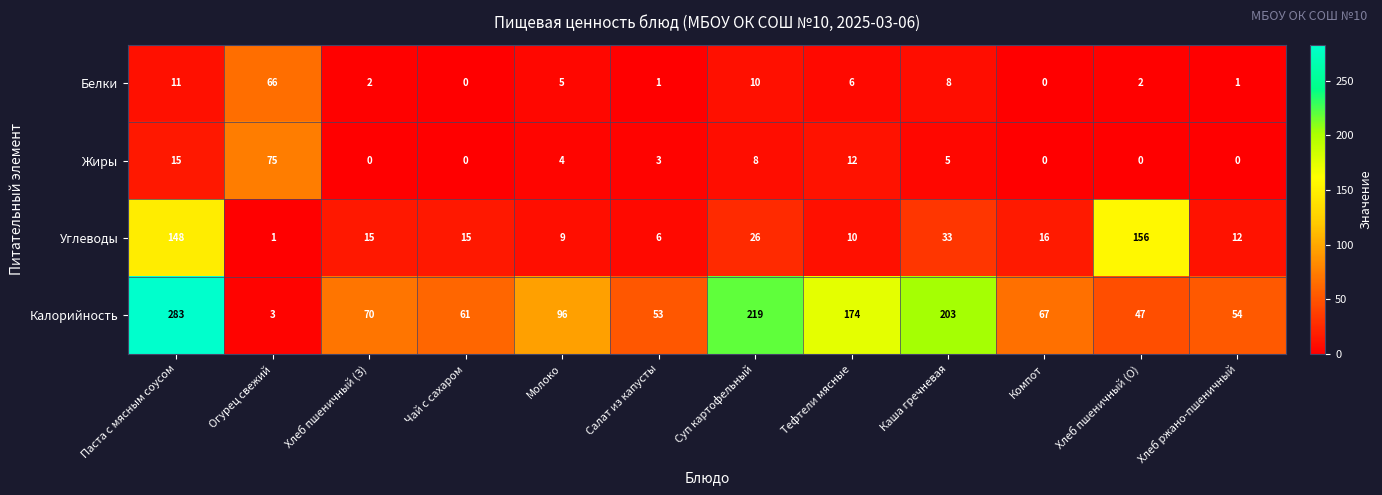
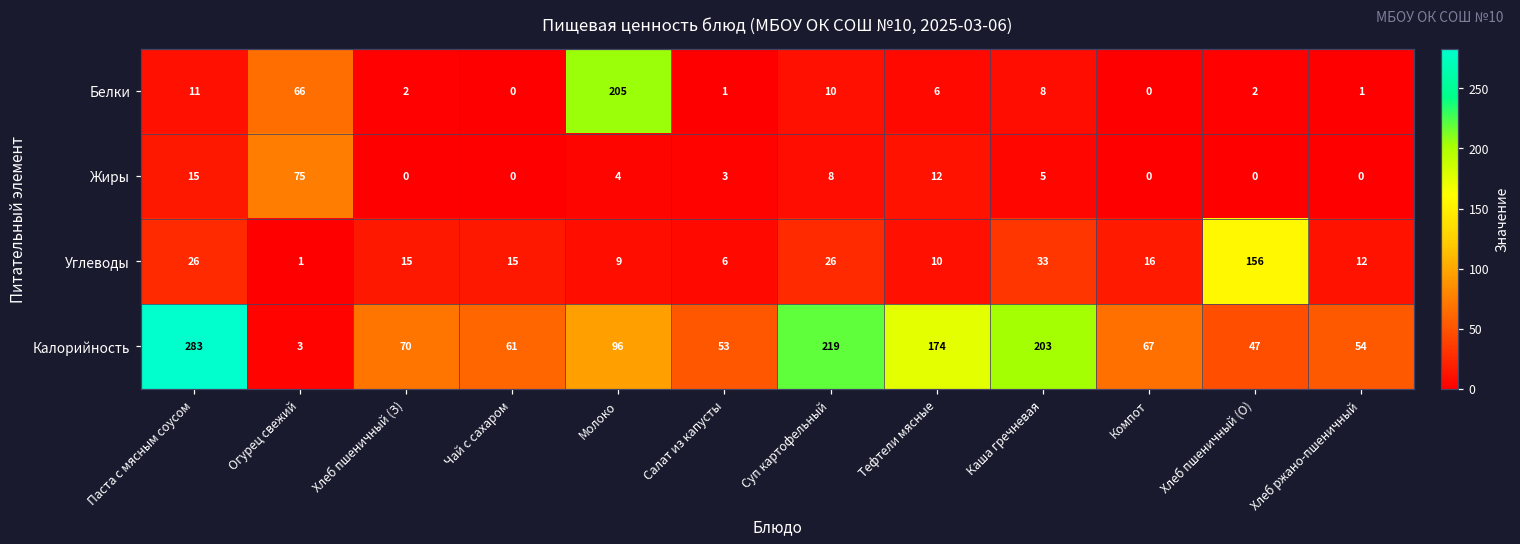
  {
    "Белки": {
      "Паста с мясным соусом": 11,
      "Огурец свежий": 66,
      "Хлеб пшеничный (З)": 2,
      "Чай с сахаром": 0,
-     "Молоко": 5,
+     "Молоко": 205,
      "Салат из капусты": 1,
      "Суп картофельный": 10,
      "Тефтели мясные": 6,
      "Каша гречневая": 8,
      "Компот": 0,
      "Хлеб пшеничный (О)": 2,
      "Хлеб ржано-пшеничный": 1
    },
    "Жиры": {
      "Паста с мясным соусом": 15,
      "Огурец свежий": 75,
      "Хлеб пшеничный (З)": 0,
      "Чай с сахаром": 0,
      "Молоко": 4,
      "Салат из капусты": 3,
      "Суп картофельный": 8,
      "Тефтели мясные": 12,
      "Каша гречневая": 5,
      "Компот": 0,
      "Хлеб пшеничный (О)": 0,
      "Хлеб ржано-пшеничный": 0
    },
    "Углеводы": {
-     "Паста с мясным соусом": 148,
+     "Паста с мясным соусом": 26,
      "Огурец свежий": 1,
      "Хлеб пшеничный (З)": 15,
      "Чай с сахаром": 15,
      "Молоко": 9,
      "Салат из капусты": 6,
      "Суп картофельный": 26,
      "Тефтели мясные": 10,
      "Каша гречневая": 33,
      "Компот": 16,
      "Хлеб пшеничный (О)": 156,
      "Хлеб ржано-пшеничный": 12
    },
    "Калорийность": {
      "Паста с мясным соусом": 283,
      "Огурец свежий": 3,
      "Хлеб пшеничный (З)": 70,
      "Чай с сахаром": 61,
      "Молоко": 96,
      "Салат из капусты": 53,
      "Суп картофельный": 219,
      "Тефтели мясные": 174,
      "Каша гречневая": 203,
      "Компот": 67,
      "Хлеб пшеничный (О)": 47,
      "Хлеб ржано-пшеничный": 54
    }
  }
